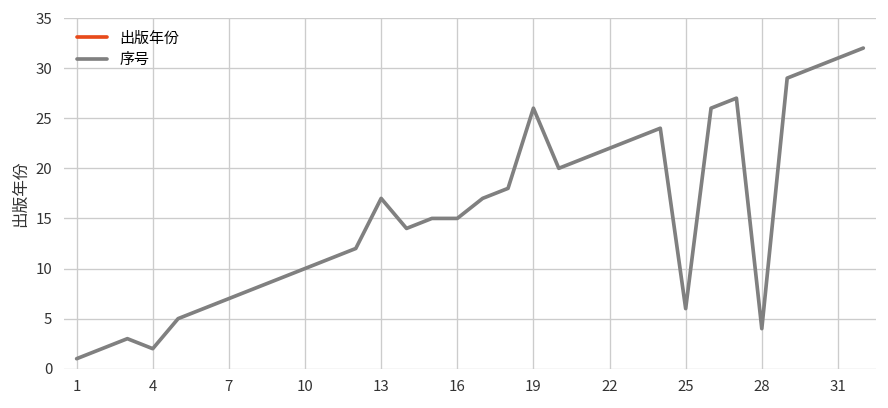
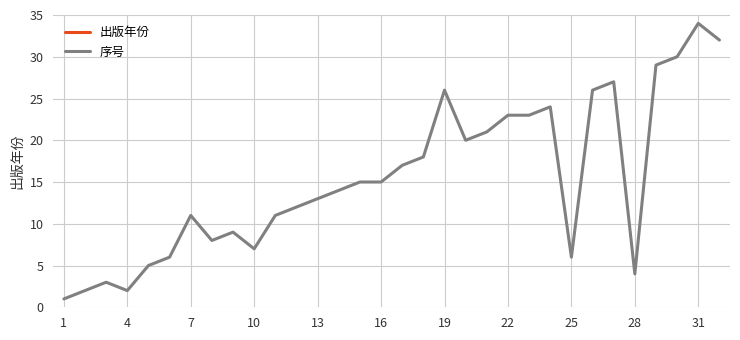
  {
    "序号": {
      "1": 1,
      "4": 2,
-     "7": 7,
-     "10": 10,
-     "13": 17,
+     "7": 11,
+     "10": 7,
+     "13": 13,
      "16": 15,
      "19": 26,
-     "22": 22,
+     "22": 23,
      "25": 6,
      "28": 4,
-     "31": 31
+     "31": 34
    }
  }
